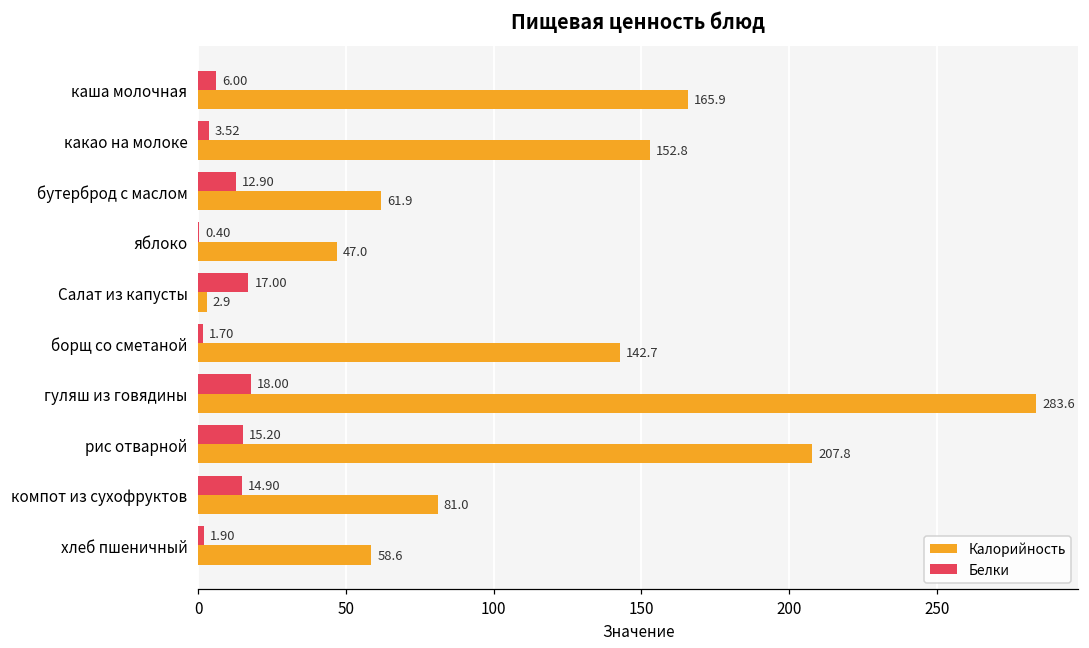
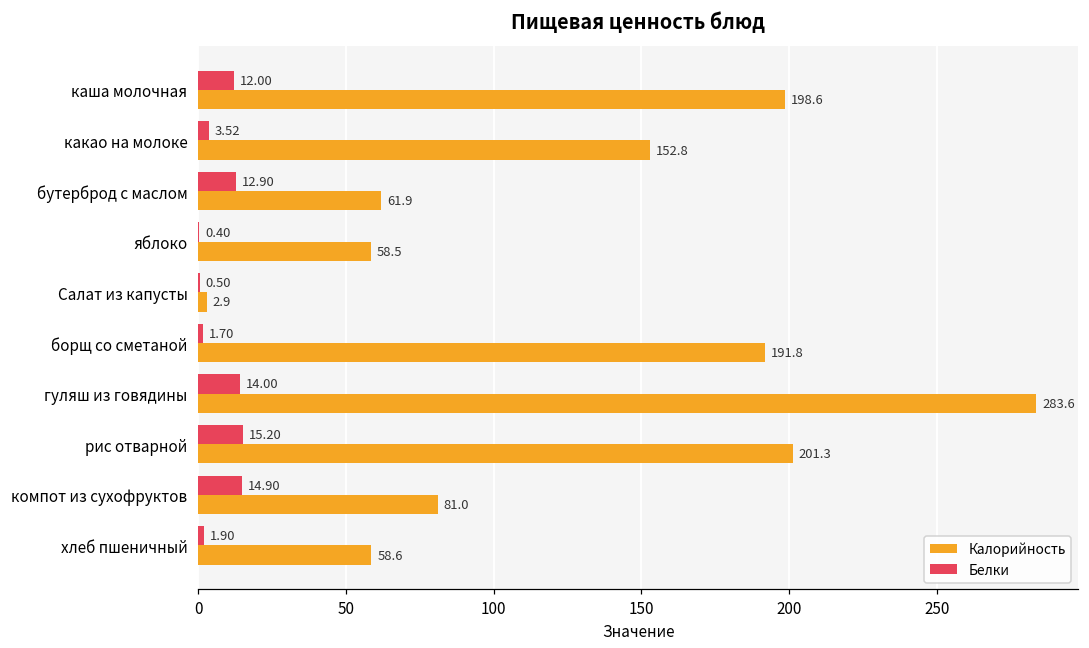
  {
    "Калорийность": {
-     "каша молочная": 165.9,
+     "каша молочная": 198.6,
      "какао на молоке": 152.8,
      "бутерброд с маслом": 61.9,
-     "яблоко": 47.0,
+     "яблоко": 58.5,
      "Салат из капусты": 2.9,
-     "борщ со сметаной": 142.7,
+     "борщ со сметаной": 191.8,
      "гуляш из говядины": 283.6,
-     "рис отварной": 207.8,
+     "рис отварной": 201.3,
      "компот из сухофруктов": 81.0,
      "хлеб пшеничный": 58.6
    },
    "Белки": {
-     "каша молочная": 6.00,
+     "каша молочная": 12.00,
      "какао на молоке": 3.52,
      "бутерброд с маслом": 12.90,
      "яблоко": 0.40,
-     "Салат из капусты": 17.00,
+     "Салат из капусты": 0.50,
      "борщ со сметаной": 1.70,
-     "гуляш из говядины": 18.00,
+     "гуляш из говядины": 14.00,
      "рис отварной": 15.20,
      "компот из сухофруктов": 14.90,
      "хлеб пшеничный": 1.90
    }
  }
